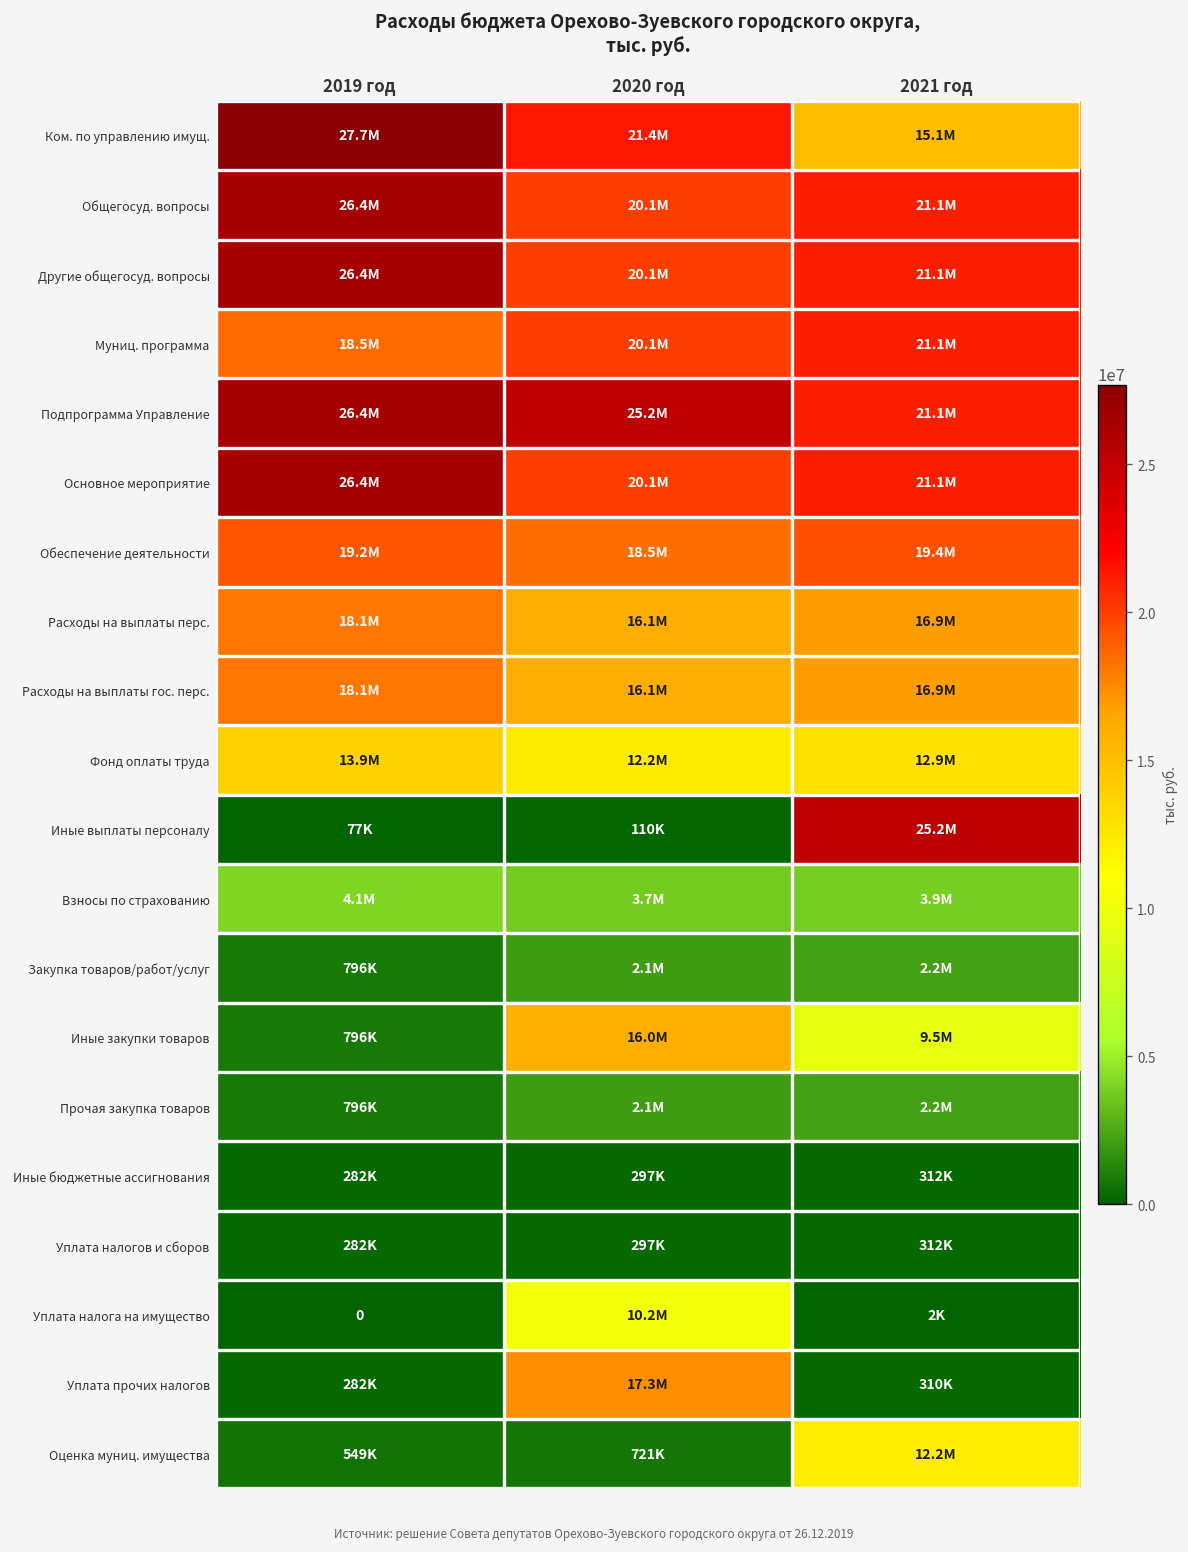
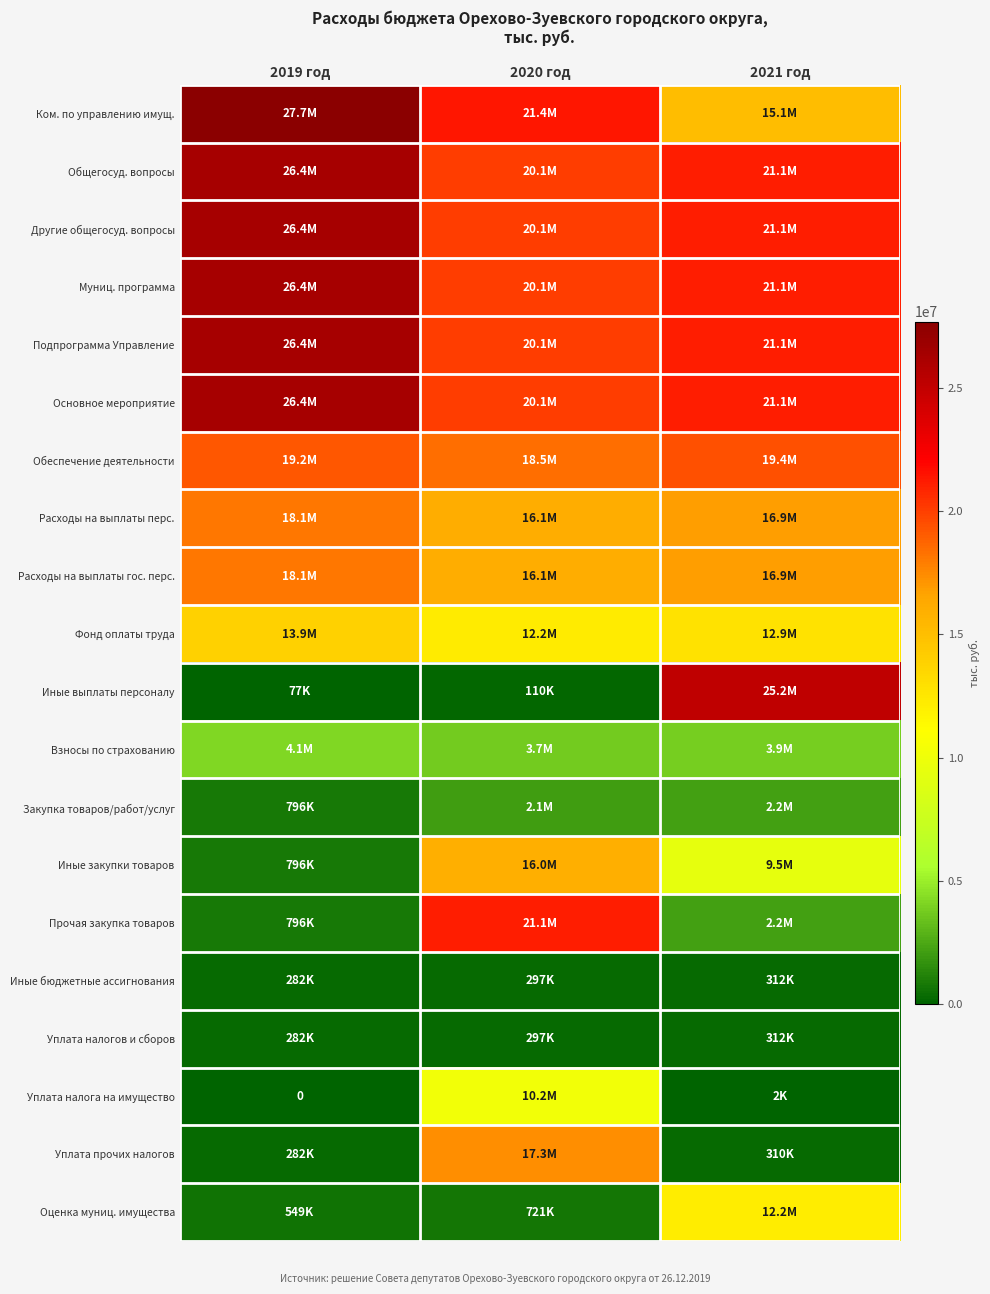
  {
    "Ком. по управлению имущ.": {
      "2019 год": "27.7M",
      "2020 год": "21.4M",
      "2021 год": "15.1M"
    },
    "Общегосуд. вопросы": {
      "2019 год": "26.4M",
      "2020 год": "20.1M",
      "2021 год": "21.1M"
    },
    "Другие общегосуд. вопросы": {
      "2019 год": "26.4M",
      "2020 год": "20.1M",
      "2021 год": "21.1M"
    },
    "Муниц. программа": {
-     "2019 год": "18.5M",
+     "2019 год": "26.4M",
      "2020 год": "20.1M",
      "2021 год": "21.1M"
    },
    "Подпрограмма Управление": {
      "2019 год": "26.4M",
-     "2020 год": "25.2M",
+     "2020 год": "20.1M",
      "2021 год": "21.1M"
    },
    "Основное мероприятие": {
      "2019 год": "26.4M",
      "2020 год": "20.1M",
      "2021 год": "21.1M"
    },
    "Обеспечение деятельности": {
      "2019 год": "19.2M",
      "2020 год": "18.5M",
      "2021 год": "19.4M"
    },
    "Расходы на выплаты перс.": {
      "2019 год": "18.1M",
      "2020 год": "16.1M",
      "2021 год": "16.9M"
    },
    "Расходы на выплаты гос. перс.": {
      "2019 год": "18.1M",
      "2020 год": "16.1M",
      "2021 год": "16.9M"
    },
    "Фонд оплаты труда": {
      "2019 год": "13.9M",
      "2020 год": "12.2M",
      "2021 год": "12.9M"
    },
    "Иные выплаты персоналу": {
      "2019 год": "77K",
      "2020 год": "110K",
      "2021 год": "25.2M"
    },
    "Взносы по страхованию": {
      "2019 год": "4.1M",
      "2020 год": "3.7M",
      "2021 год": "3.9M"
    },
    "Закупка товаров/работ/услуг": {
      "2019 год": "796K",
      "2020 год": "2.1M",
      "2021 год": "2.2M"
    },
    "Иные закупки товаров": {
      "2019 год": "796K",
      "2020 год": "16.0M",
      "2021 год": "9.5M"
    },
    "Прочая закупка товаров": {
      "2019 год": "796K",
-     "2020 год": "2.1M",
+     "2020 год": "21.1M",
      "2021 год": "2.2M"
    },
    "Иные бюджетные ассигнования": {
      "2019 год": "282K",
      "2020 год": "297K",
      "2021 год": "312K"
    },
    "Уплата налогов и сборов": {
      "2019 год": "282K",
      "2020 год": "297K",
      "2021 год": "312K"
    },
    "Уплата налога на имущество": {
      "2019 год": "0",
      "2020 год": "10.2M",
      "2021 год": "2K"
    },
    "Уплата прочих налогов": {
      "2019 год": "282K",
      "2020 год": "17.3M",
      "2021 год": "310K"
    },
    "Оценка муниц. имущества": {
      "2019 год": "549K",
      "2020 год": "721K",
      "2021 год": "12.2M"
    }
  }
